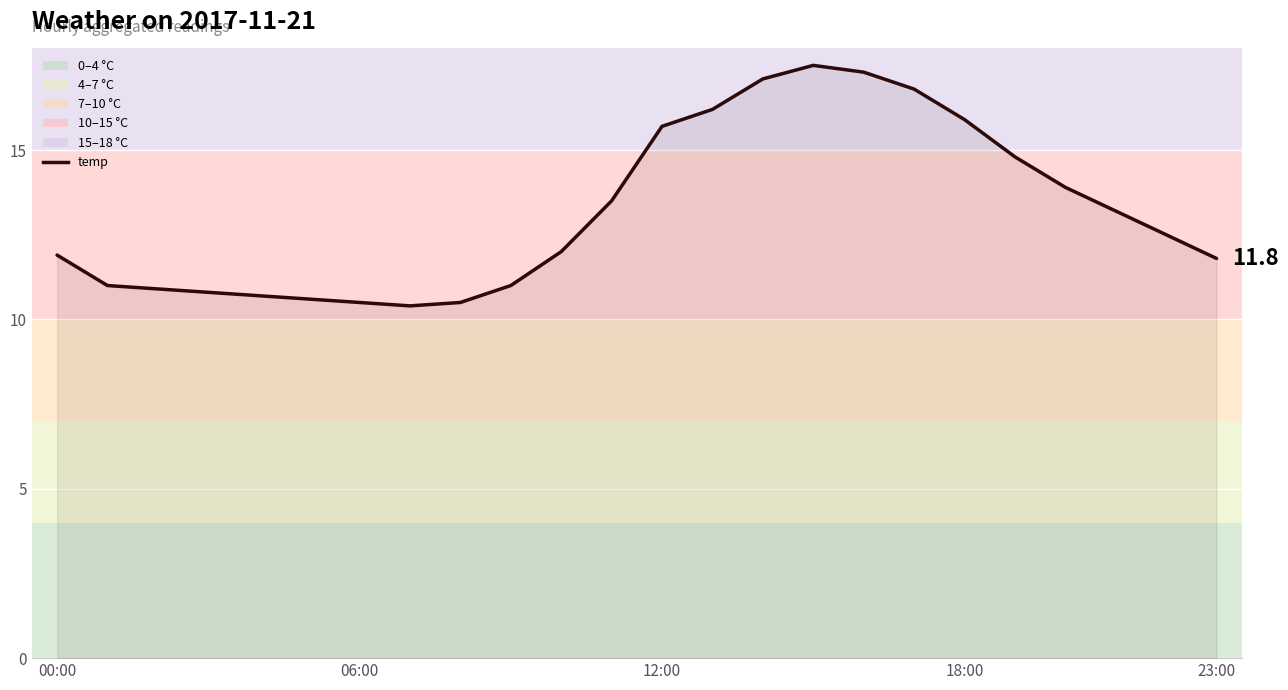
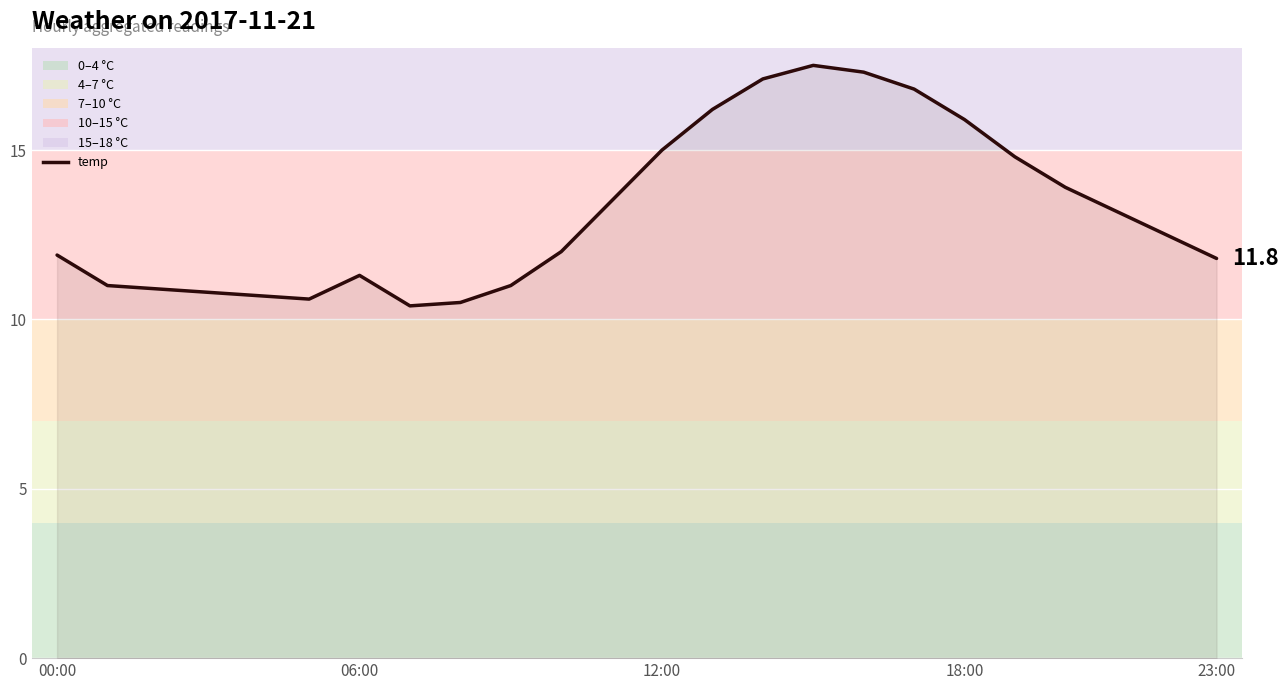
  {
    "00:00": 11.9,
-   "06:00": 10.5,
-   "12:00": 15.7,
+   "06:00": 11.3,
+   "12:00": 15.0,
    "18:00": 15.9
  }
